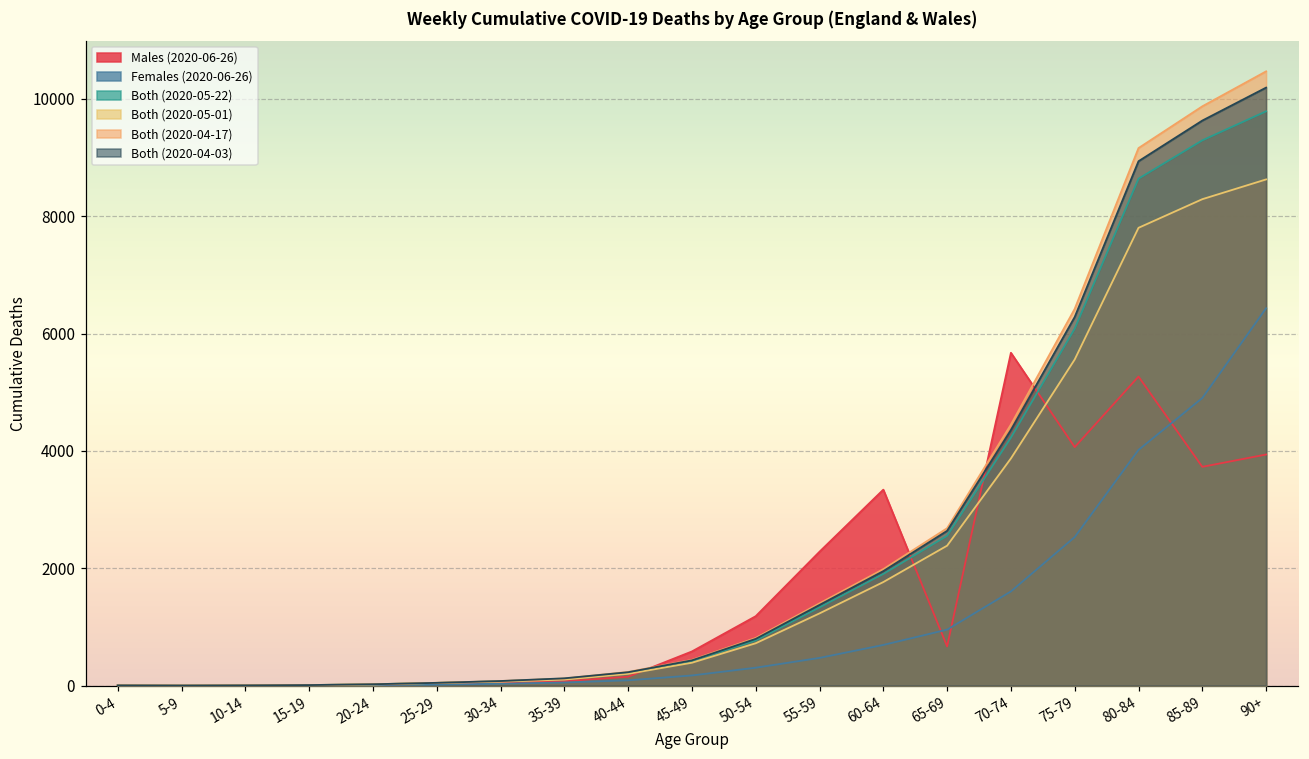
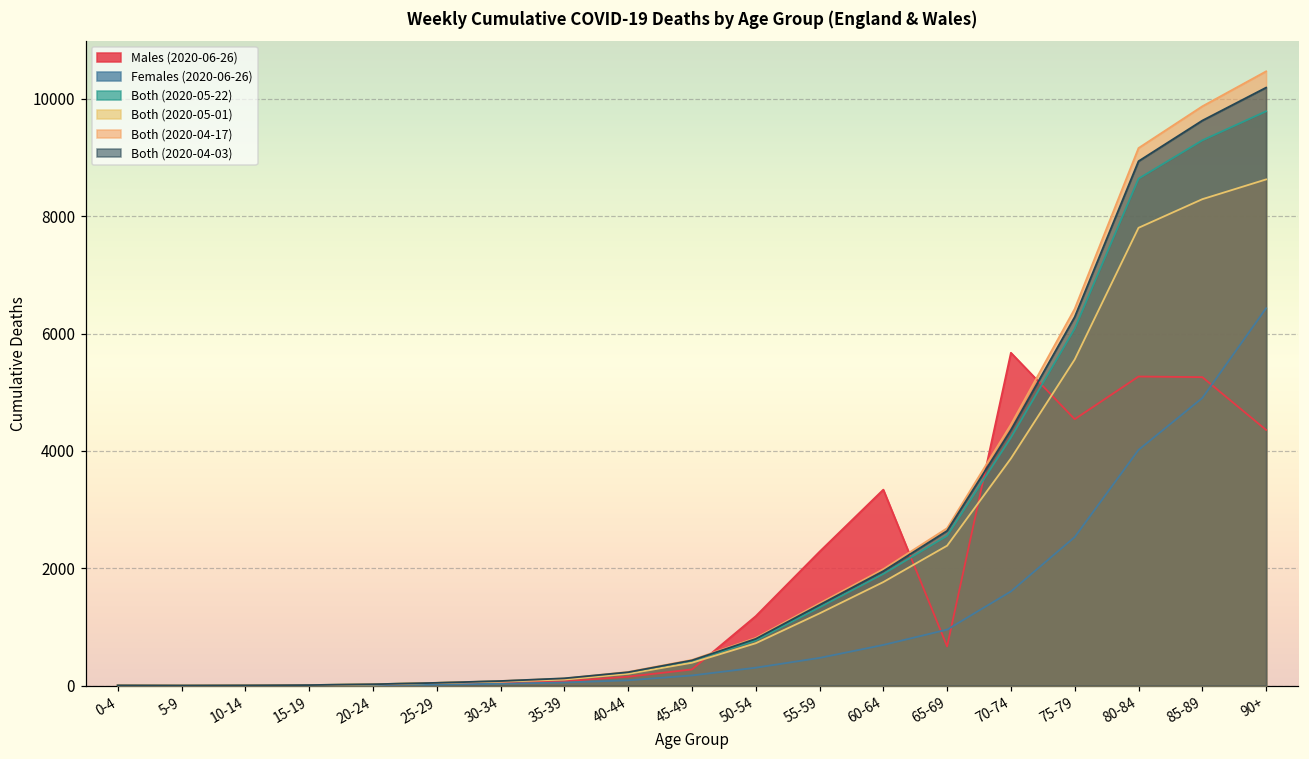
  {
    "Males (2020-06-26)": {
      "40-44": 200,
-     "45-49": 600,
+     "45-49": 300,
      "50-54": 1200,
      "55-59": 2300,
      "60-64": 3300,
      "65-69": 700,
      "70-74": 5700,
-     "75-79": 4100,
+     "75-79": 4500,
      "80-84": 5300,
-     "85-89": 3700,
-     "90+": 3900
+     "85-89": 5300,
+     "90+": 4400
    }
  }
